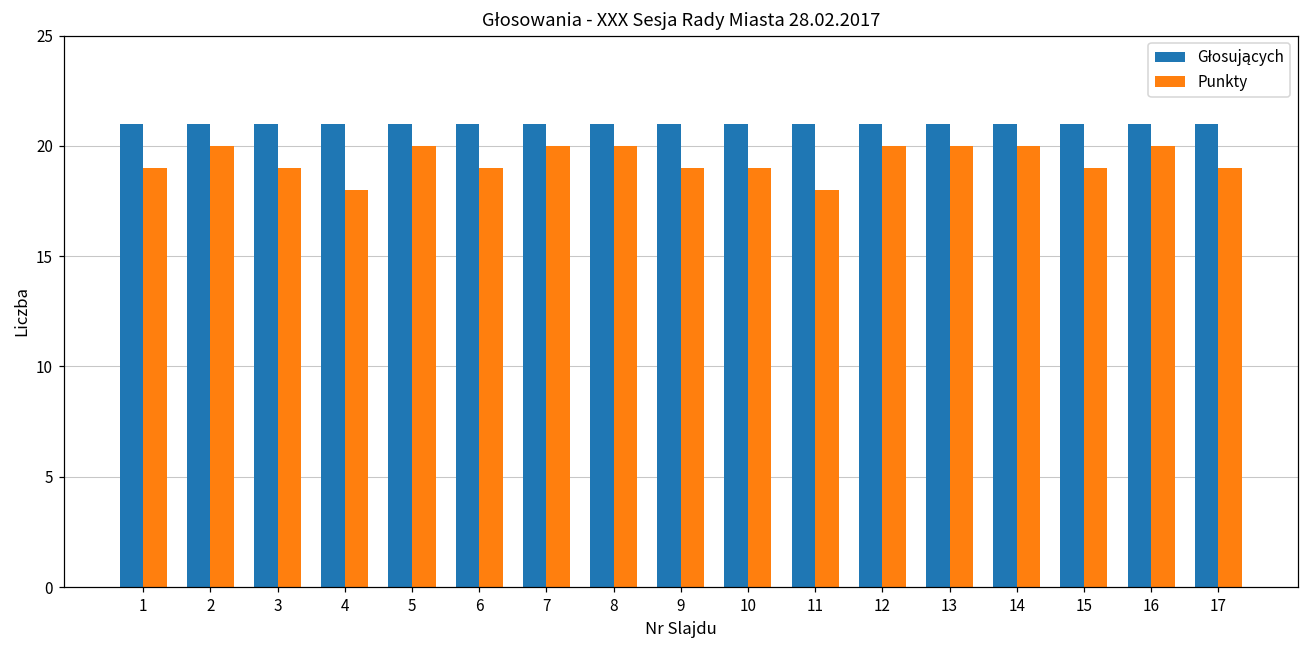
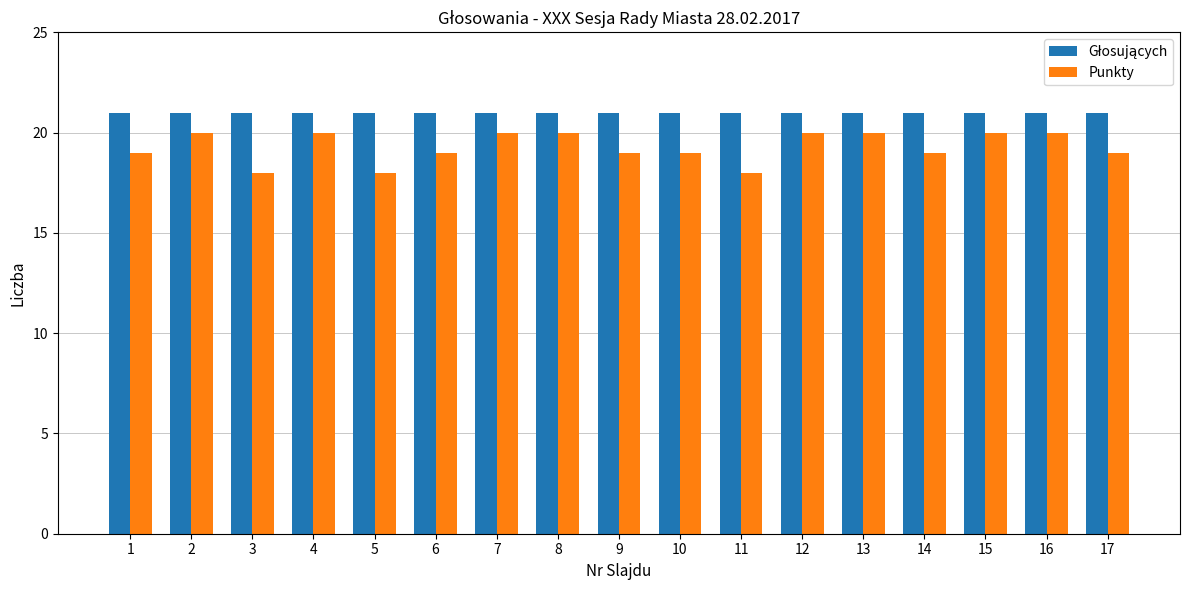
  {
    "Głosujących": {
      "1": 21,
      "2": 21,
      "3": 21,
      "4": 21,
      "5": 21,
      "6": 21,
      "7": 21,
      "8": 21,
      "9": 21,
      "10": 21,
      "11": 21,
      "12": 21,
      "13": 21,
      "14": 21,
      "15": 21,
      "16": 21,
      "17": 21
    },
    "Punkty": {
      "1": 19,
      "2": 20,
-     "3": 19,
-     "4": 18,
-     "5": 20,
+     "3": 18,
+     "4": 20,
+     "5": 18,
      "6": 19,
      "7": 20,
      "8": 20,
      "9": 19,
      "10": 19,
      "11": 18,
      "12": 20,
      "13": 20,
-     "14": 20,
-     "15": 19,
+     "14": 19,
+     "15": 20,
      "16": 20,
      "17": 19
    }
  }
